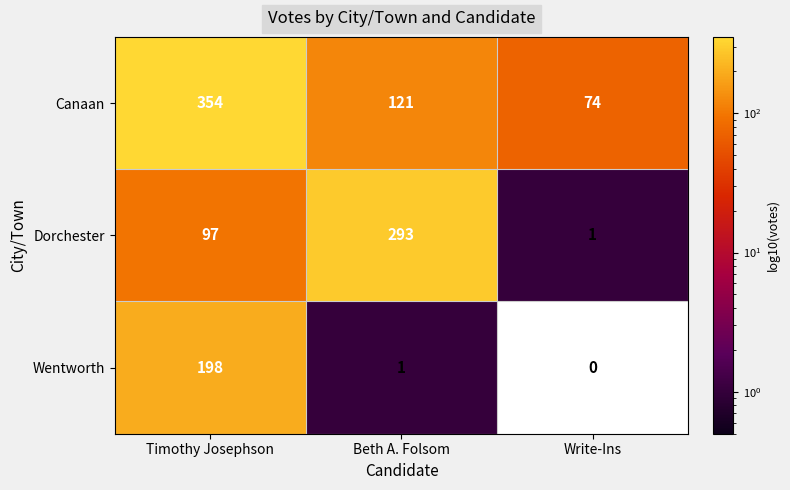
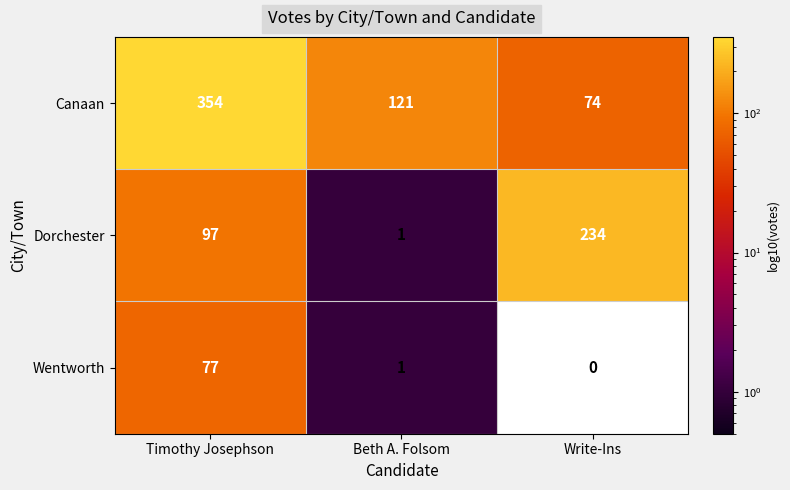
  {
    "Canaan": {
      "Timothy Josephson": 354,
      "Beth A. Folsom": 121,
      "Write-Ins": 74
    },
    "Dorchester": {
      "Timothy Josephson": 97,
-     "Beth A. Folsom": 293,
-     "Write-Ins": 1
+     "Beth A. Folsom": 1,
+     "Write-Ins": 234
    },
    "Wentworth": {
-     "Timothy Josephson": 198,
+     "Timothy Josephson": 77,
      "Beth A. Folsom": 1,
      "Write-Ins": 0
    }
  }
